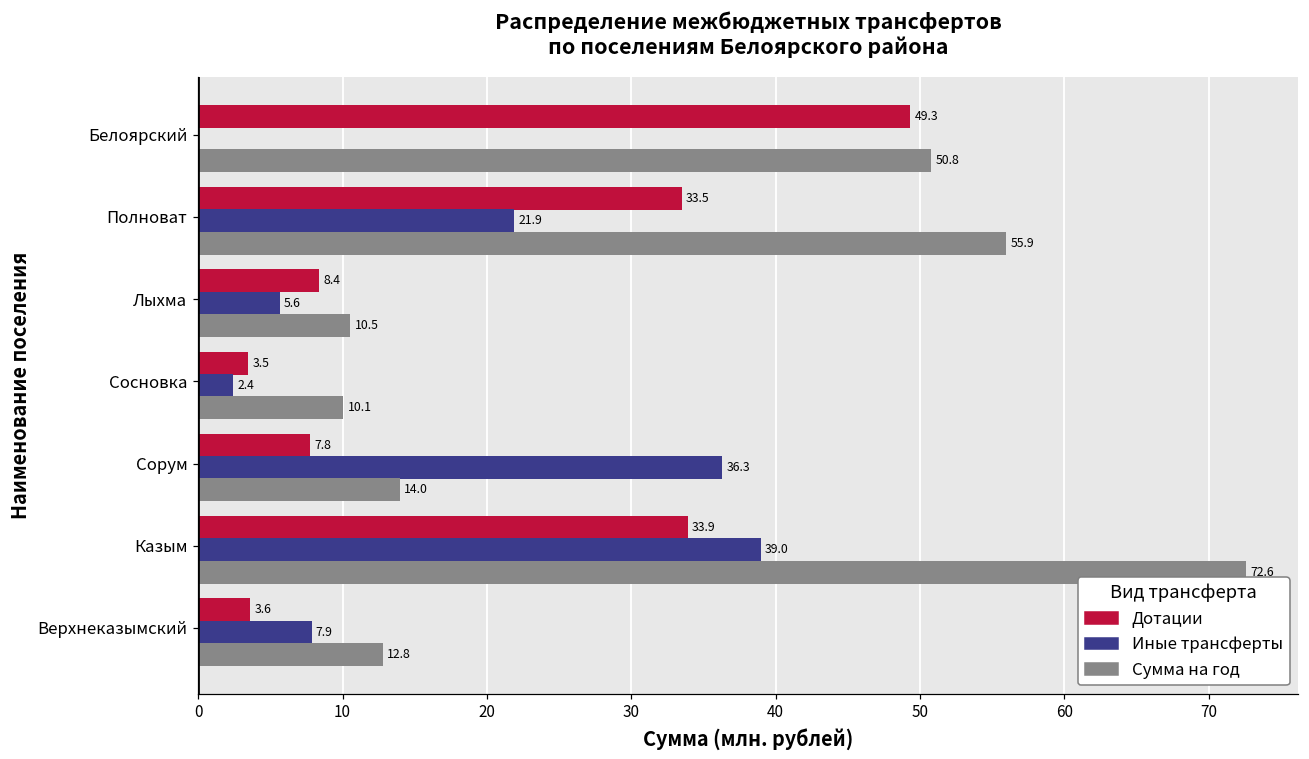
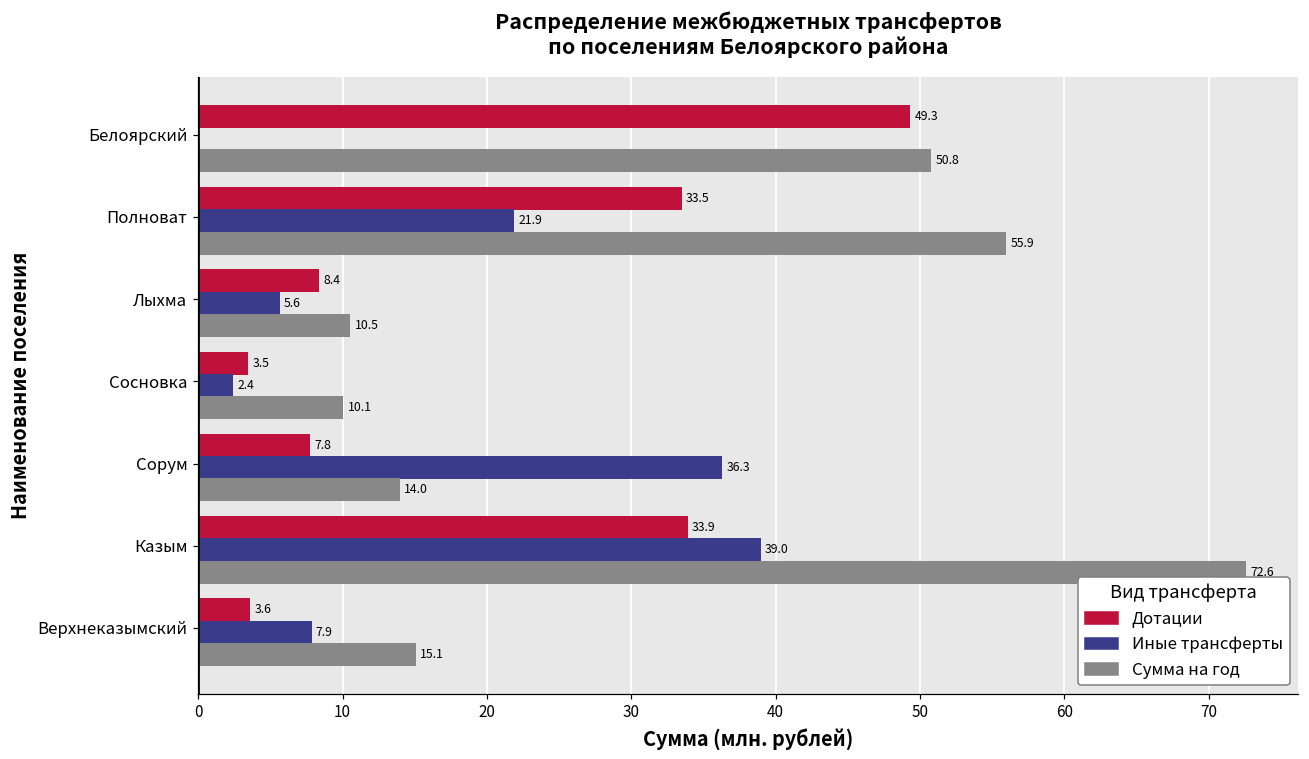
  {
    "Дотации": {
      "Белоярский": 49.3,
      "Полноват": 33.5,
      "Лыхма": 8.4,
      "Сосновка": 3.5,
      "Сорум": 7.8,
      "Казым": 33.9,
      "Верхнеказымский": 3.6
    },
    "Иные трансферты": {
      "Полноват": 21.9,
      "Лыхма": 5.6,
      "Сосновка": 2.4,
      "Сорум": 36.3,
      "Казым": 39.0,
      "Верхнеказымский": 7.9
    },
    "Сумма на год": {
      "Белоярский": 50.8,
      "Полноват": 55.9,
      "Лыхма": 10.5,
      "Сосновка": 10.1,
      "Сорум": 14.0,
-     "Верхнеказымский": 12.8
+     "Верхнеказымский": 15.1
    }
  }
